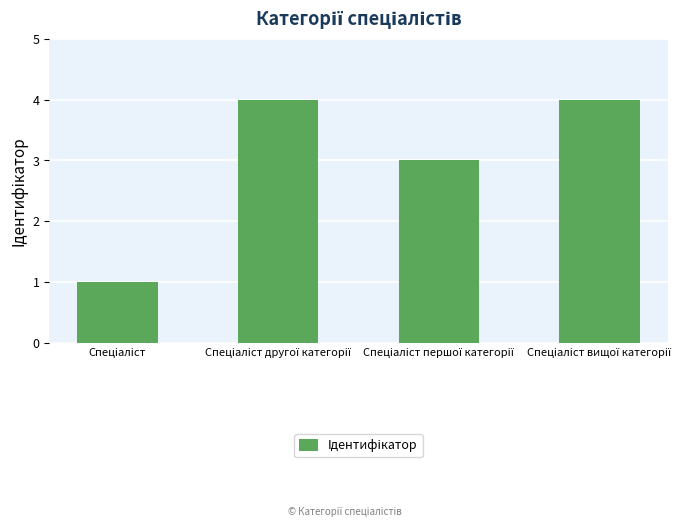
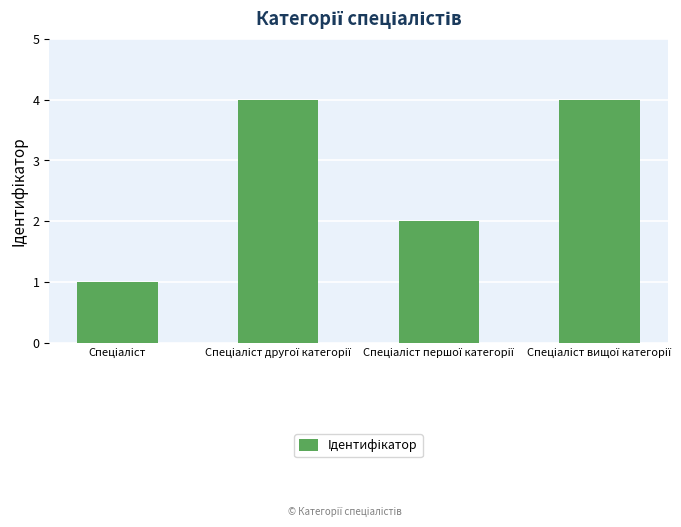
  {
    "Спеціаліст": 1,
    "Спеціаліст другої категорії": 4,
-   "Спеціаліст першої категорії": 3,
+   "Спеціаліст першої категорії": 2,
    "Спеціаліст вищої категорії": 4
  }
